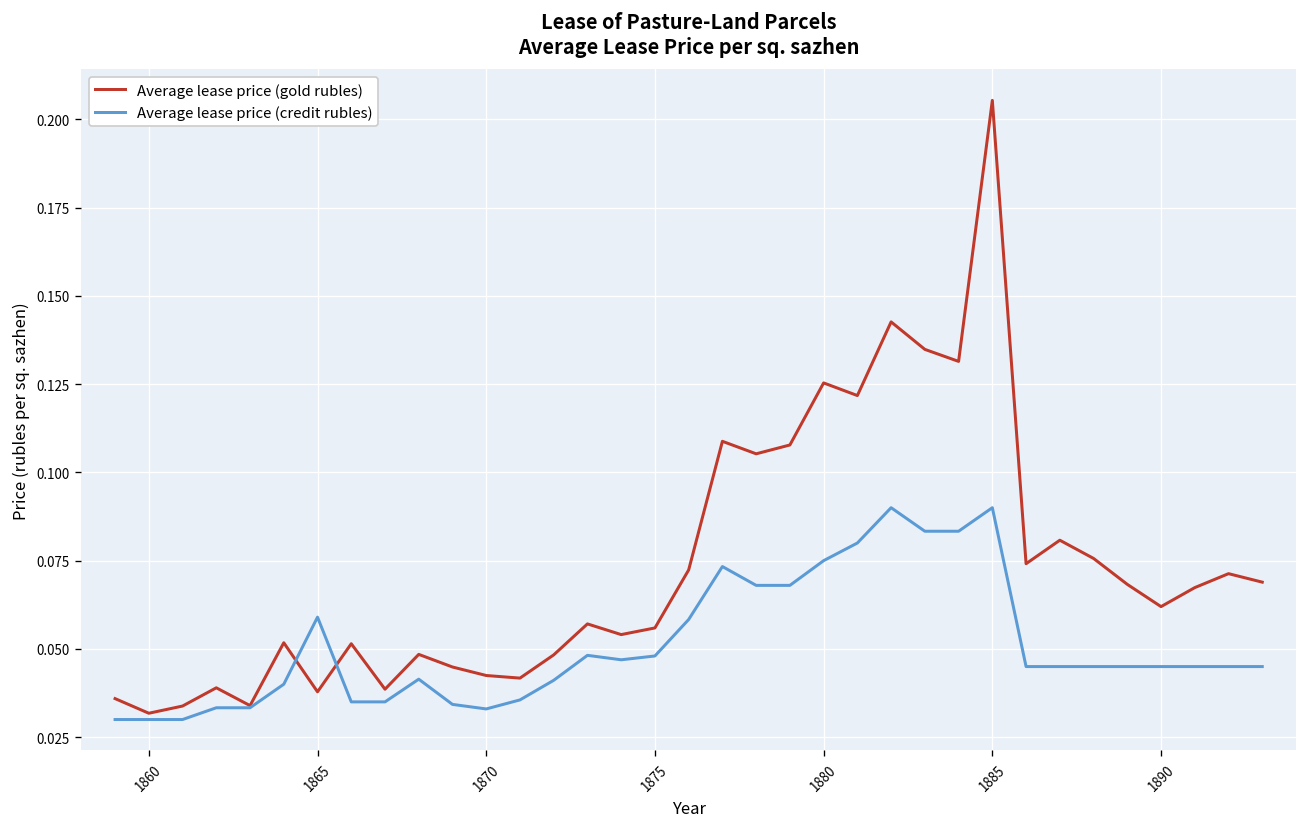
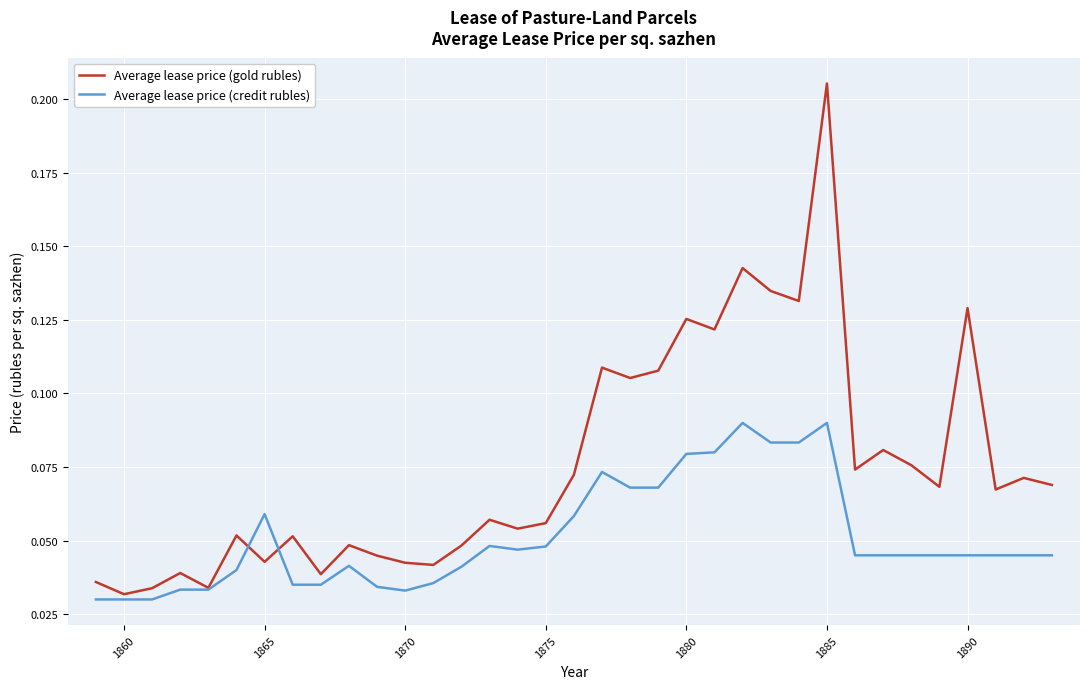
  {
    "Average lease price (gold rubles)": {
      "1860": 0.032,
-     "1865": 0.038,
+     "1865": 0.043,
      "1870": 0.042,
      "1875": 0.056,
      "1880": 0.125,
      "1885": 0.205,
-     "1890": 0.062
+     "1890": 0.129
    },
    "Average lease price (credit rubles)": {
      "1860": 0.030,
      "1865": 0.059,
      "1870": 0.033,
      "1875": 0.048,
-     "1880": 0.075,
+     "1880": 0.079,
      "1885": 0.090,
      "1890": 0.045
    }
  }
